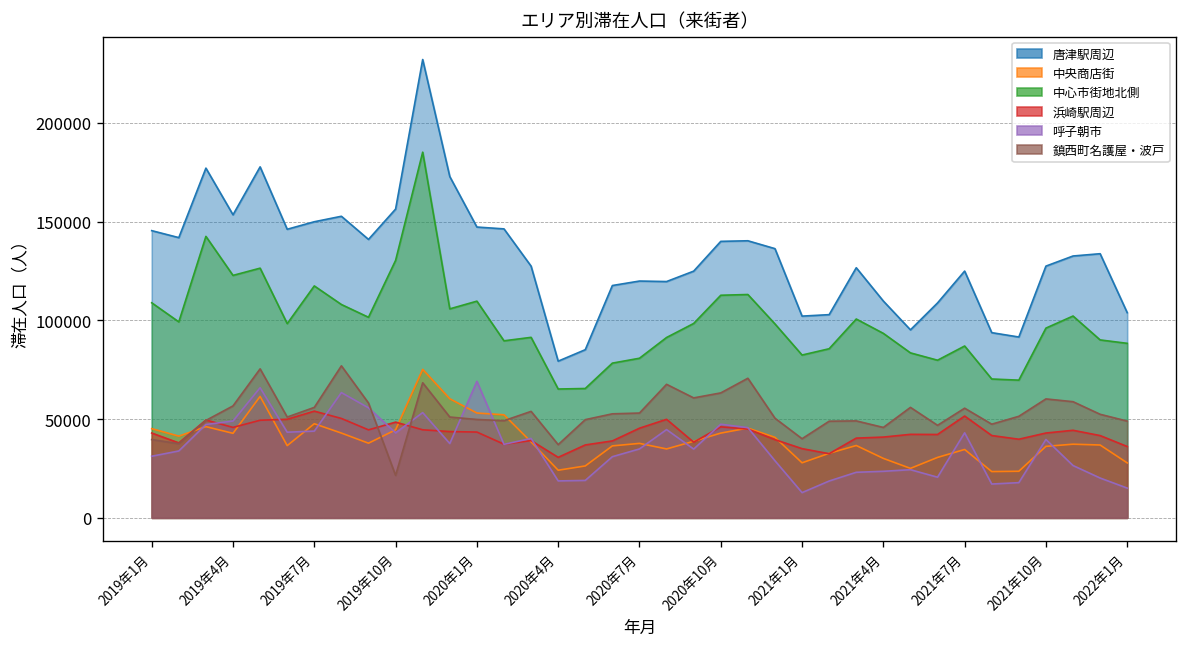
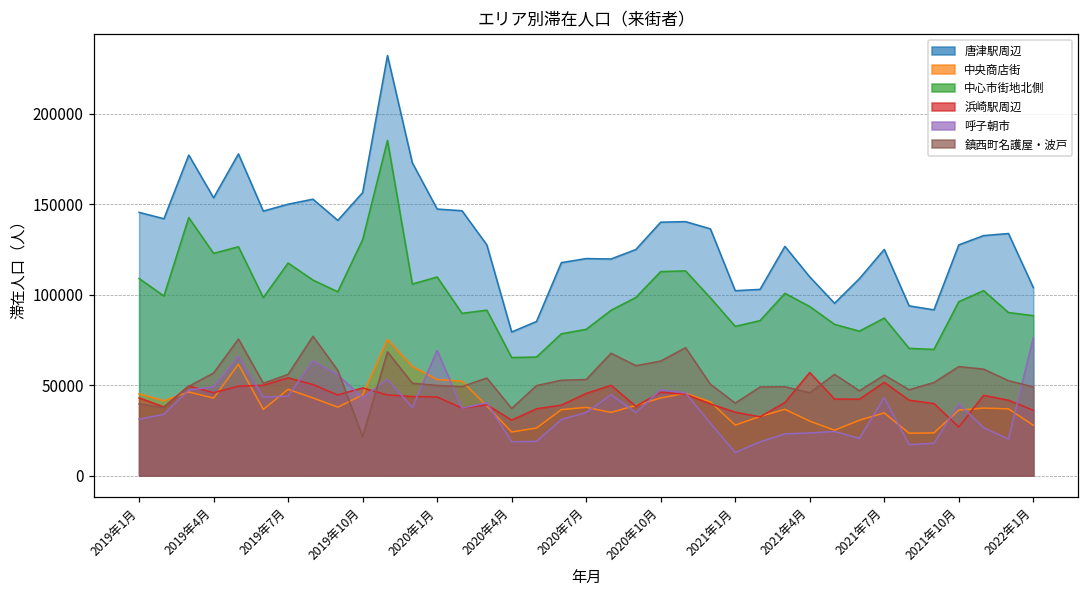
  {
    "唐津駅周辺": {
      "2019年1月": 145000,
      "2019年4月": 154000,
      "2019年7月": 150000,
      "2019年10月": 156000,
      "2020年1月": 147000,
      "2020年4月": 79000,
      "2020年7月": 120000,
      "2020年10月": 140000,
      "2021年1月": 102000,
      "2021年4月": 110000,
      "2021年7月": 125000,
      "2021年10月": 128000,
      "2022年1月": 104000
    },
    "中央商店街": {
      "2019年1月": 45000,
      "2019年4月": 43000,
      "2019年7月": 48000,
      "2020年1月": 53000,
      "2020年4月": 24000,
      "2020年7月": 38000,
      "2020年10月": 43000,
      "2021年1月": 28000,
      "2021年4月": 30000,
      "2021年7月": 35000,
      "2021年10月": 36000,
      "2022年1月": 28000
    },
    "中心市街地北側": {
      "2019年1月": 109000,
      "2019年4月": 123000,
      "2019年7月": 117000,
      "2019年10月": 130000,
      "2020年1月": 110000,
      "2020年4月": 65000,
      "2020年7月": 81000,
      "2020年10月": 113000,
      "2021年1月": 82000,
      "2021年4月": 93000,
      "2021年7月": 87000,
      "2021年10月": 96000,
      "2022年1月": 88000
    },
    "浜崎駅周辺": {
      "2019年1月": 43000,
      "2019年4月": 46000,
      "2019年7月": 54000,
      "2019年10月": 48000,
      "2020年1月": 43000,
      "2020年4月": 31000,
      "2020年7月": 45000,
      "2021年1月": 35000,
-     "2021年4月": 41000,
+     "2021年4月": 57000,
      "2021年7月": 52000,
-     "2021年10月": 43000,
+     "2021年10月": 27000,
      "2022年1月": 36000
    },
    "呼子朝市": {
      "2019年1月": 31000,
      "2019年4月": 49000,
      "2019年7月": 44000,
      "2020年1月": 69000,
      "2020年4月": 19000,
      "2020年7月": 35000,
      "2021年1月": 13000,
      "2021年4月": 24000,
      "2021年7月": 43000,
      "2021年10月": 40000,
-     "2022年1月": 15000
+     "2022年1月": 76000
    },
    "鎮西町名護屋・波戸": {
      "2019年1月": 40000,
      "2019年4月": 57000,
      "2019年7月": 56000,
      "2019年10月": 22000,
      "2020年1月": 50000,
      "2020年4月": 37000,
      "2020年7月": 53000,
      "2020年10月": 63000,
      "2021年1月": 40000,
      "2021年4月": 46000,
      "2021年7月": 56000,
      "2021年10月": 60000,
      "2022年1月": 49000
    }
  }
